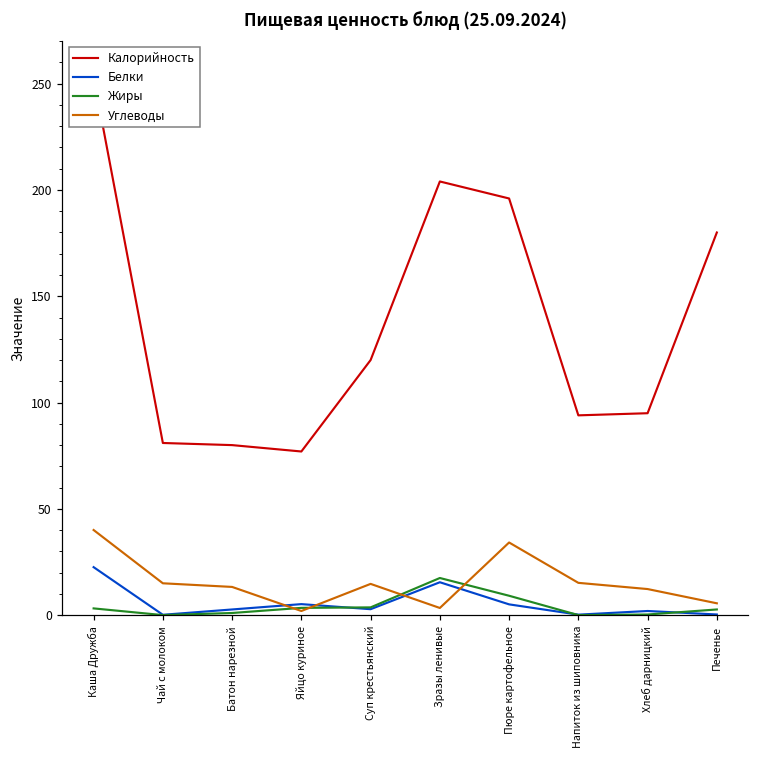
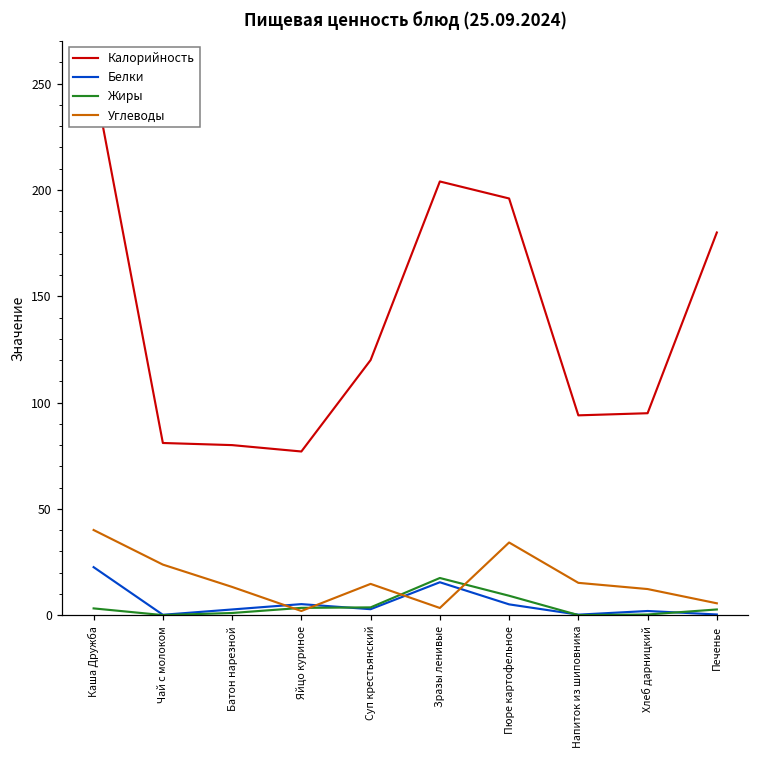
  {
    "Калорийность": {
      "Чай с молоком": 81,
      "Батон нарезной": 80,
      "Яйцо куриное": 77,
      "Суп крестьянский": 120,
      "Зразы ленивые": 204,
      "Пюре картофельное": 196,
      "Напиток из шиповника": 94,
      "Хлеб дарницкий": 95,
      "Печенье": 180
    },
    "Белки": {
      "Каша Дружба": 23,
      "Батон нарезной": 3,
      "Яйцо куриное": 5,
      "Зразы ленивые": 16,
      "Пюре картофельное": 5,
      "Хлеб дарницкий": 2,
      "Печенье": 0
    },
    "Жиры": {
      "Каша Дружба": 3,
      "Батон нарезной": 1,
      "Яйцо куриное": 3,
      "Зразы ленивые": 18,
      "Пюре картофельное": 9,
      "Хлеб дарницкий": 0,
      "Печенье": 3
    },
    "Углеводы": {
      "Каша Дружба": 40,
-     "Чай с молоком": 15,
+     "Чай с молоком": 24,
      "Батон нарезной": 13,
      "Яйцо куриное": 2,
      "Суп крестьянский": 15,
      "Зразы ленивые": 3,
      "Пюре картофельное": 34,
      "Напиток из шиповника": 15,
      "Хлеб дарницкий": 12,
      "Печенье": 6
    }
  }
